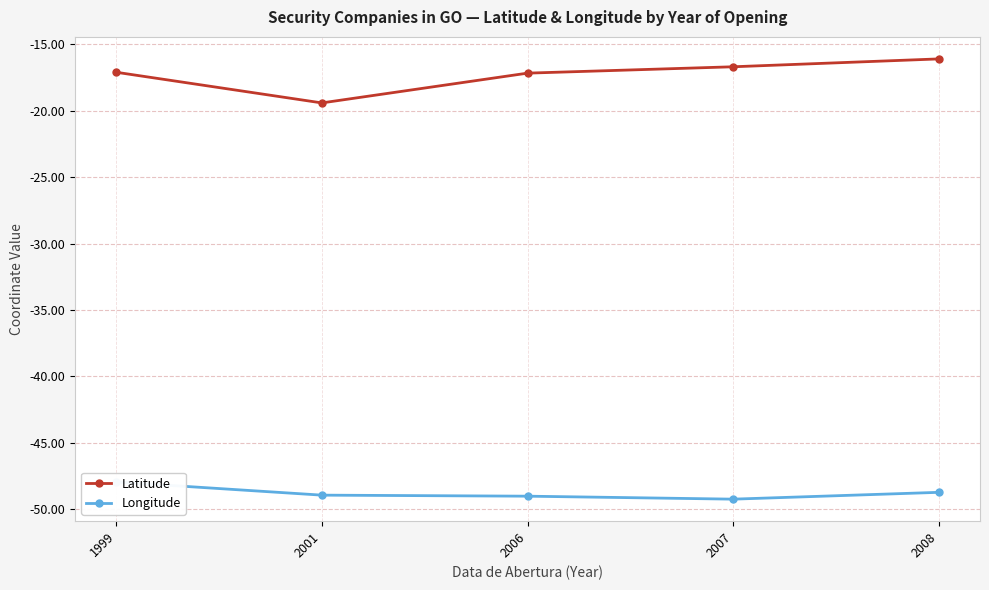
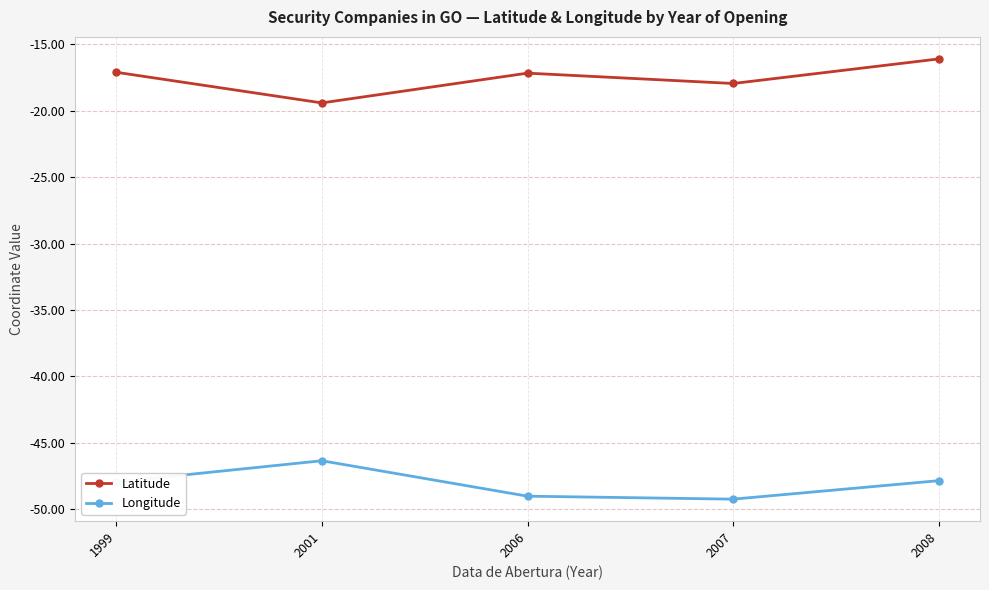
  {
    "Latitude": {
      "1999": -17.1,
      "2001": -19.4,
      "2006": -17.2,
-     "2007": -16.7,
+     "2007": -17.9,
      "2008": -16.1
    },
    "Longitude": {
-     "2001": -48.9,
+     "2001": -46.4,
      "2006": -49.0,
      "2007": -49.2,
-     "2008": -48.7
+     "2008": -47.9
    }
  }
